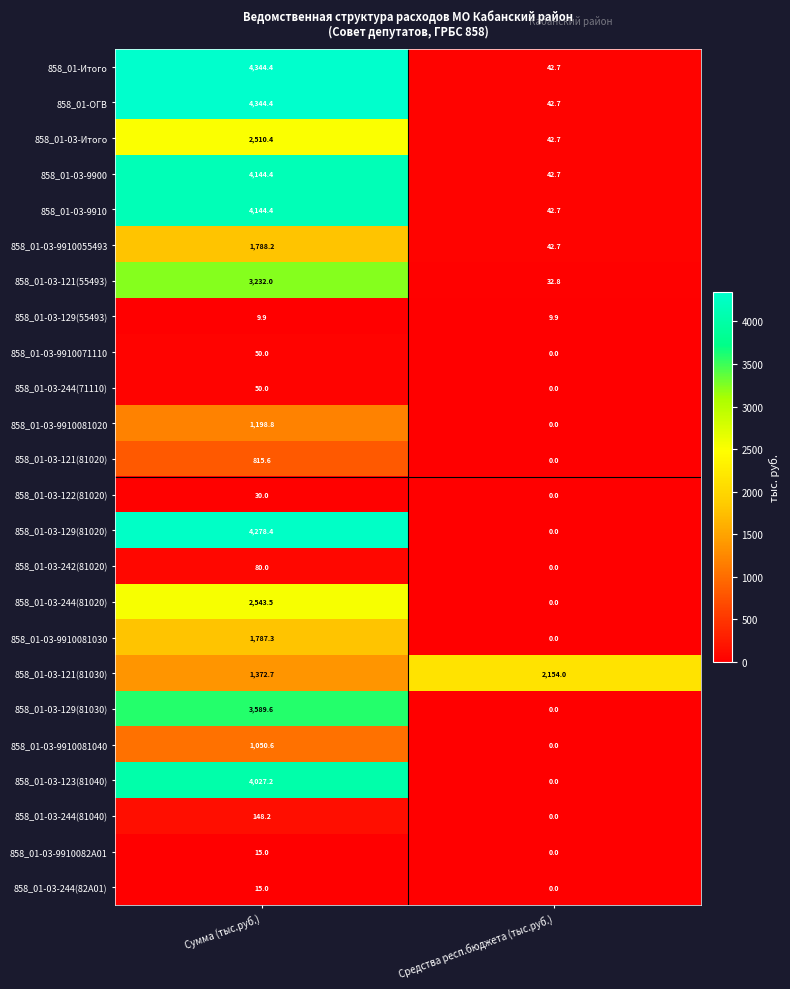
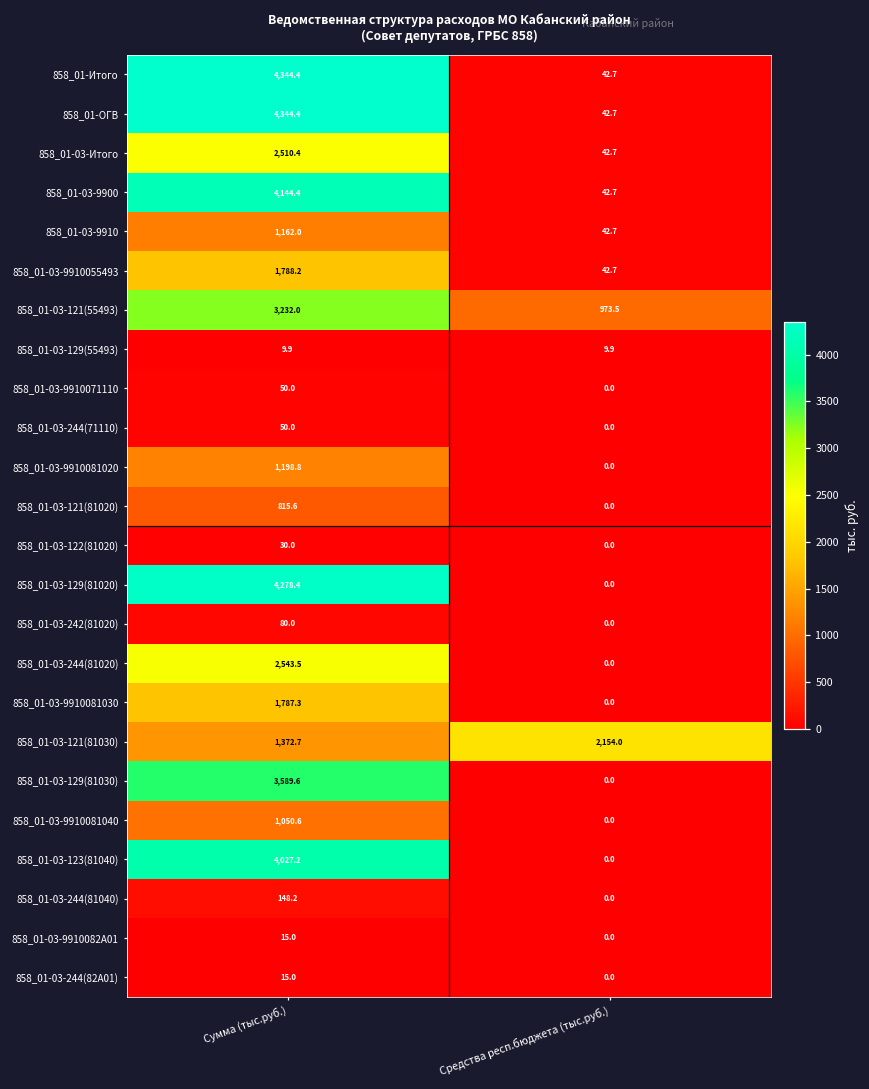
  {
    "858_01-Итого": {
      "Сумма (тыс.руб.)": "4,344.4",
      "Средства респ.бюджета (тыс.руб.)": "42.7"
    },
    "858_01-ОГВ": {
      "Сумма (тыс.руб.)": "4,344.4",
      "Средства респ.бюджета (тыс.руб.)": "42.7"
    },
    "858_01-03-Итого": {
      "Сумма (тыс.руб.)": "2,510.4",
      "Средства респ.бюджета (тыс.руб.)": "42.7"
    },
    "858_01-03-9900": {
      "Сумма (тыс.руб.)": "4,144.4",
      "Средства респ.бюджета (тыс.руб.)": "42.7"
    },
    "858_01-03-9910": {
-     "Сумма (тыс.руб.)": "4,144.4",
+     "Сумма (тыс.руб.)": "1,162.0",
      "Средства респ.бюджета (тыс.руб.)": "42.7"
    },
    "858_01-03-9910055493": {
      "Сумма (тыс.руб.)": "1,788.2",
      "Средства респ.бюджета (тыс.руб.)": "42.7"
    },
    "858_01-03-121(55493)": {
      "Сумма (тыс.руб.)": "3,232.0",
-     "Средства респ.бюджета (тыс.руб.)": "32.8"
+     "Средства респ.бюджета (тыс.руб.)": "973.5"
    },
    "858_01-03-129(55493)": {
      "Сумма (тыс.руб.)": "9.9",
      "Средства респ.бюджета (тыс.руб.)": "9.9"
    },
    "858_01-03-9910071110": {
      "Сумма (тыс.руб.)": "50.0",
      "Средства респ.бюджета (тыс.руб.)": "0.0"
    },
    "858_01-03-244(71110)": {
      "Сумма (тыс.руб.)": "50.0",
      "Средства респ.бюджета (тыс.руб.)": "0.0"
    },
    "858_01-03-9910081020": {
      "Сумма (тыс.руб.)": "1,198.8",
      "Средства респ.бюджета (тыс.руб.)": "0.0"
    },
    "858_01-03-121(81020)": {
      "Сумма (тыс.руб.)": "815.6",
      "Средства респ.бюджета (тыс.руб.)": "0.0"
    },
    "858_01-03-122(81020)": {
      "Сумма (тыс.руб.)": "30.0",
      "Средства респ.бюджета (тыс.руб.)": "0.0"
    },
    "858_01-03-129(81020)": {
      "Сумма (тыс.руб.)": "4,278.4",
      "Средства респ.бюджета (тыс.руб.)": "0.0"
    },
    "858_01-03-242(81020)": {
      "Сумма (тыс.руб.)": "80.0",
      "Средства респ.бюджета (тыс.руб.)": "0.0"
    },
    "858_01-03-244(81020)": {
      "Сумма (тыс.руб.)": "2,543.5",
      "Средства респ.бюджета (тыс.руб.)": "0.0"
    },
    "858_01-03-9910081030": {
      "Сумма (тыс.руб.)": "1,787.3",
      "Средства респ.бюджета (тыс.руб.)": "0.0"
    },
    "858_01-03-121(81030)": {
      "Сумма (тыс.руб.)": "1,372.7",
      "Средства респ.бюджета (тыс.руб.)": "2,154.0"
    },
    "858_01-03-129(81030)": {
      "Сумма (тыс.руб.)": "3,589.6",
      "Средства респ.бюджета (тыс.руб.)": "0.0"
    },
    "858_01-03-9910081040": {
      "Сумма (тыс.руб.)": "1,050.6",
      "Средства респ.бюджета (тыс.руб.)": "0.0"
    },
    "858_01-03-123(81040)": {
      "Сумма (тыс.руб.)": "4,027.2",
      "Средства респ.бюджета (тыс.руб.)": "0.0"
    },
    "858_01-03-244(81040)": {
      "Сумма (тыс.руб.)": "148.2",
      "Средства респ.бюджета (тыс.руб.)": "0.0"
    },
    "858_01-03-9910082A01": {
      "Сумма (тыс.руб.)": "15.0",
      "Средства респ.бюджета (тыс.руб.)": "0.0"
    },
    "858_01-03-244(82A01)": {
      "Сумма (тыс.руб.)": "15.0",
      "Средства респ.бюджета (тыс.руб.)": "0.0"
    }
  }
